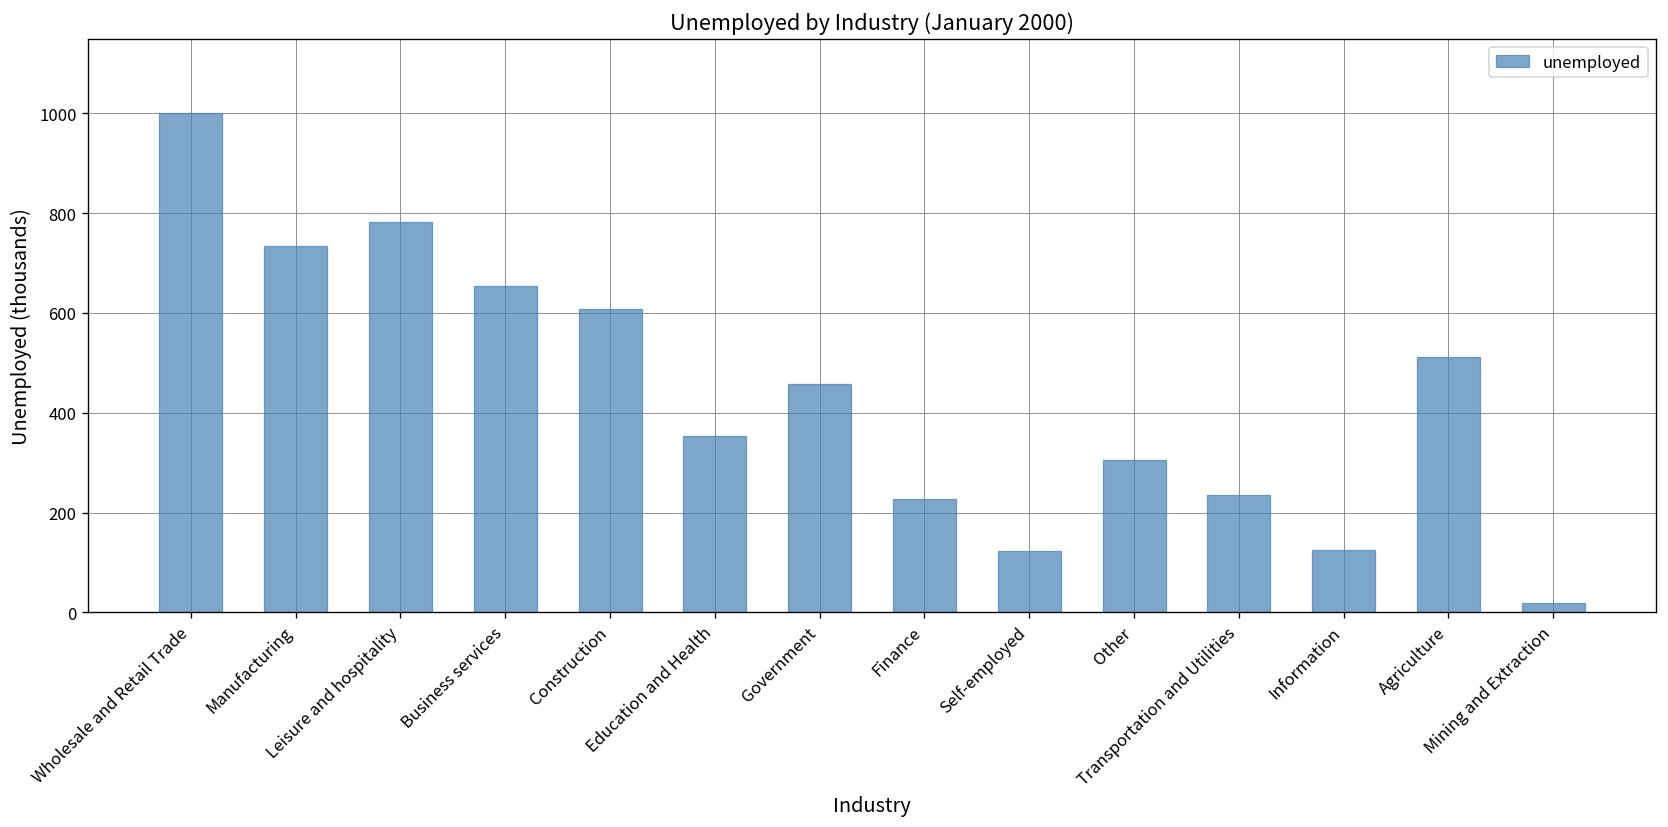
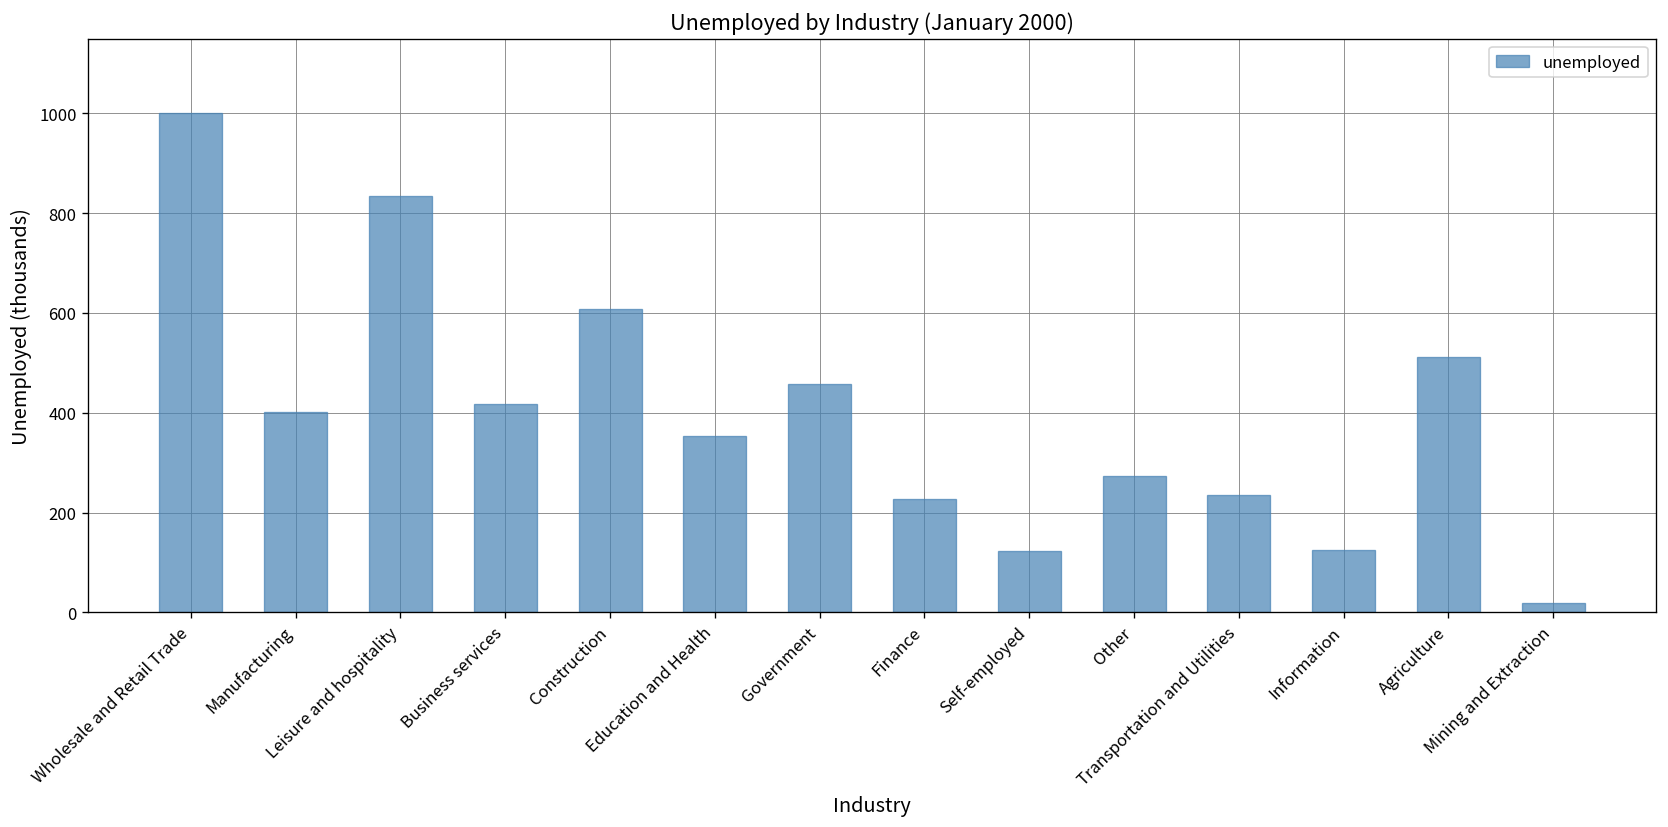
  {
    "Wholesale and Retail Trade": 1000,
-   "Manufacturing": 730,
-   "Leisure and hospitality": 780,
-   "Business services": 660,
+   "Manufacturing": 400,
+   "Leisure and hospitality": 840,
+   "Business services": 420,
    "Construction": 610,
    "Education and Health": 350,
    "Government": 460,
    "Finance": 230,
    "Self-employed": 120,
-   "Other": 310,
+   "Other": 270,
    "Transportation and Utilities": 240,
    "Information": 130,
    "Agriculture": 510,
    "Mining and Extraction": 20
  }
